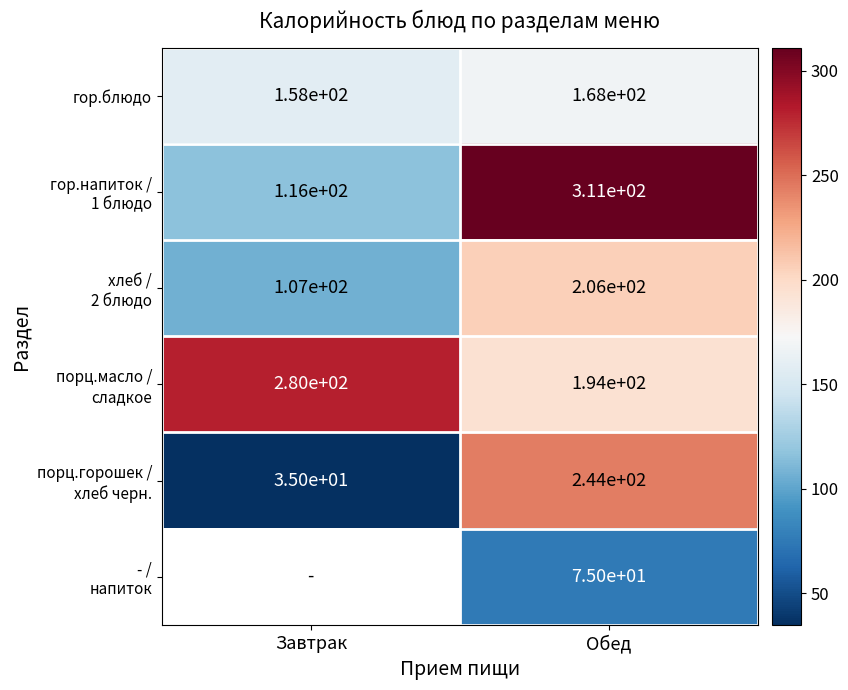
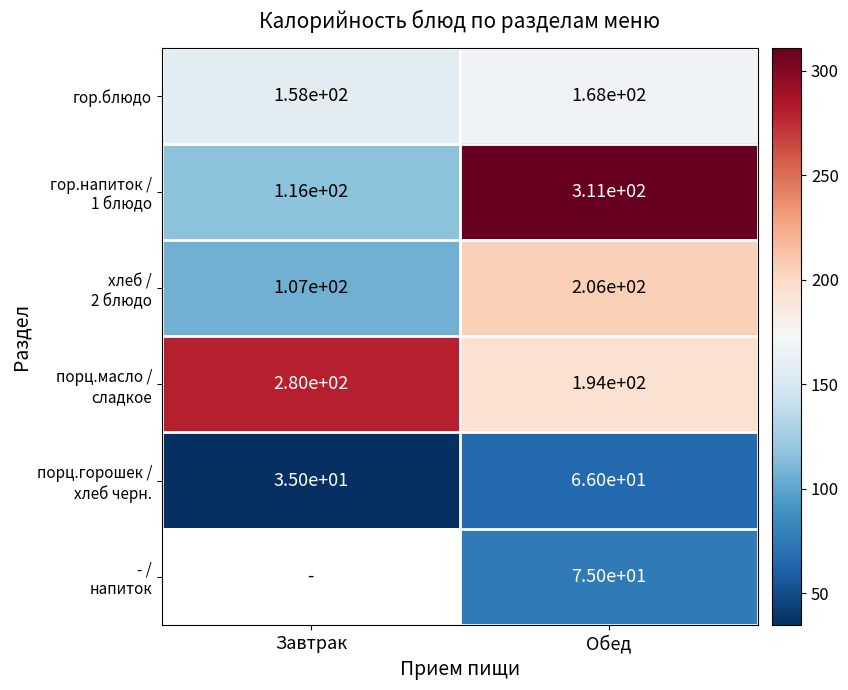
  {
    "гор.блюдо": {
      "Завтрак": "1.58e+02",
      "Обед": "1.68e+02"
    },
    "гор.напиток / 1 блюдо": {
      "Завтрак": "1.16e+02",
      "Обед": "3.11e+02"
    },
    "хлеб / 2 блюдо": {
      "Завтрак": "1.07e+02",
      "Обед": "2.06e+02"
    },
    "порц.масло / сладкое": {
      "Завтрак": "2.80e+02",
      "Обед": "1.94e+02"
    },
    "порц.горошек / хлеб черн.": {
      "Завтрак": "3.50e+01",
-     "Обед": "2.44e+02"
+     "Обед": "6.60e+01"
    },
    "- / напиток": {
      "Обед": "7.50e+01"
    }
  }
